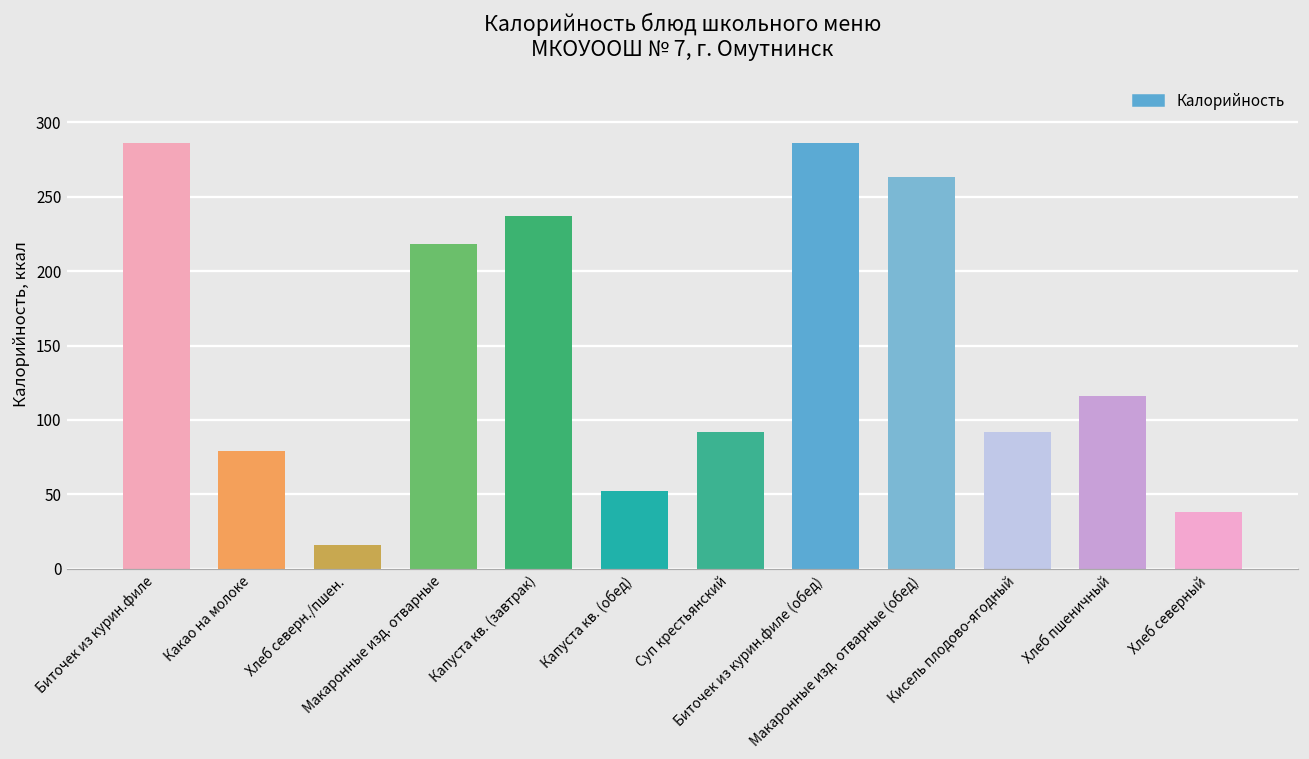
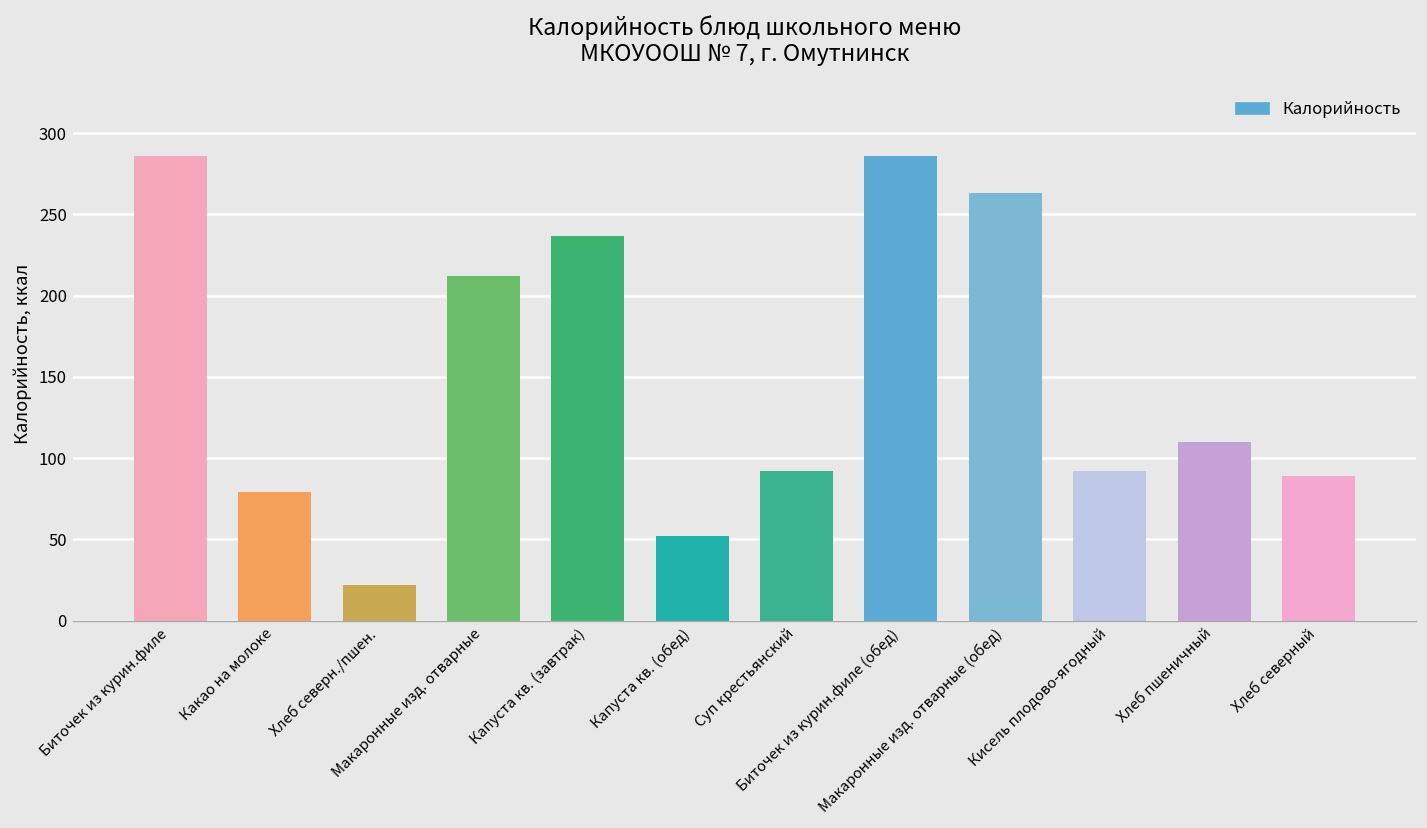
  {
    "Биточек из курин.филе": 286,
    "Какао на молоке": 79,
-   "Хлеб северн./пшен.": 16,
-   "Макаронные изд. отварные": 218,
+   "Хлеб северн./пшен.": 22,
+   "Макаронные изд. отварные": 212,
    "Капуста кв. (завтрак)": 237,
    "Капуста кв. (обед)": 52,
    "Суп крестьянский": 92,
    "Биточек из курин.филе (обед)": 286,
    "Макаронные изд. отварные (обед)": 263,
    "Кисель плодово-ягодный": 92,
-   "Хлеб пшеничный": 116,
-   "Хлеб северный": 38
+   "Хлеб пшеничный": 110,
+   "Хлеб северный": 89
  }
